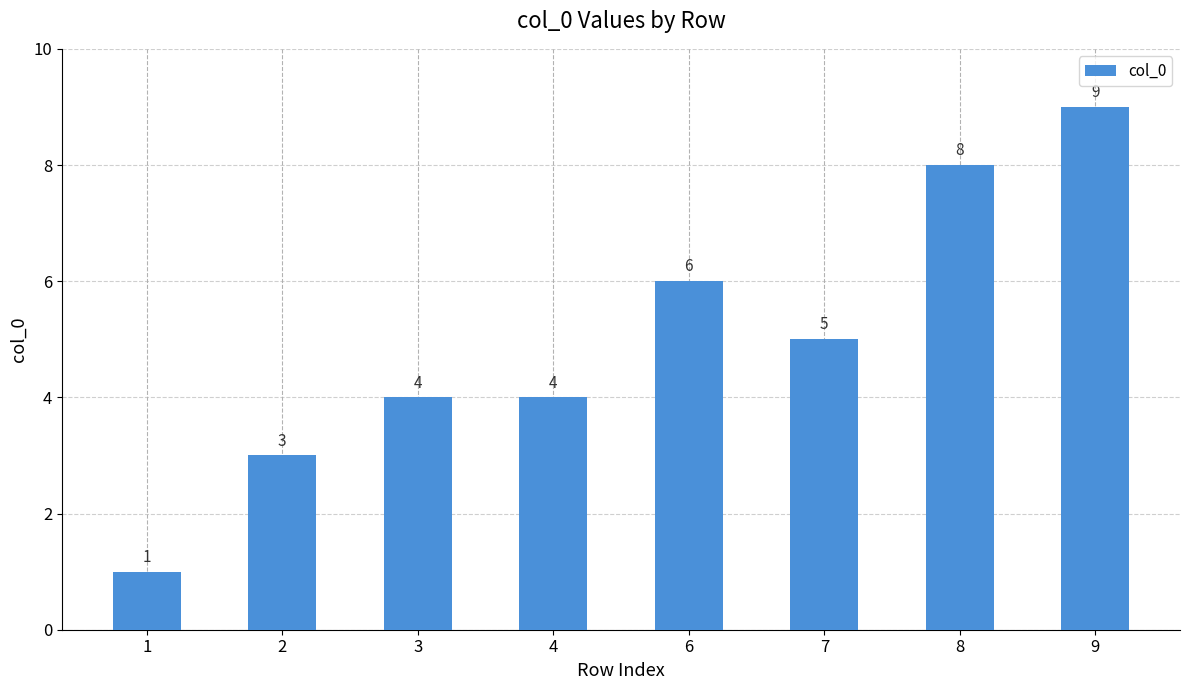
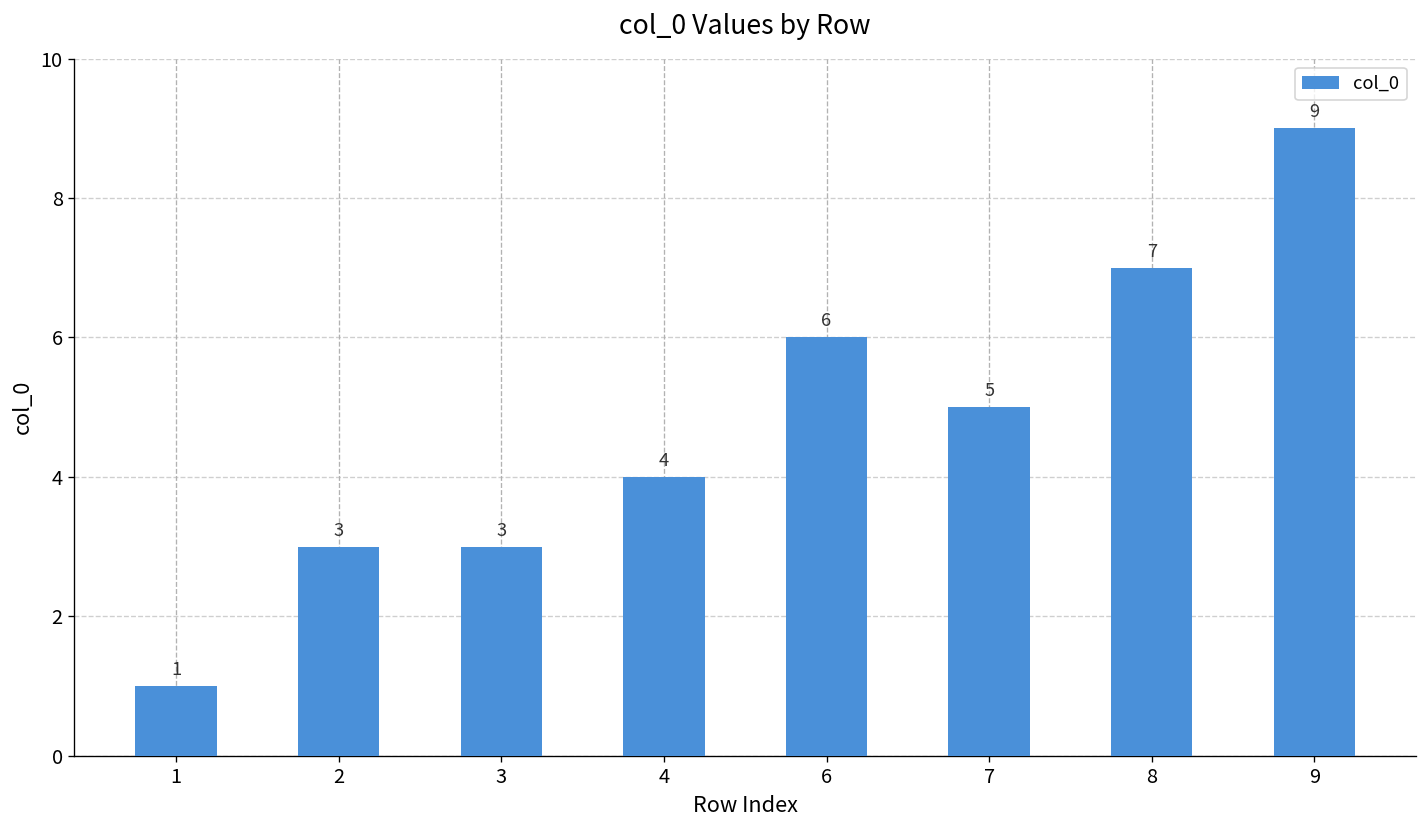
  {
    "1": 1,
    "2": 3,
-   "3": 4,
+   "3": 3,
    "4": 4,
    "6": 6,
    "7": 5,
-   "8": 8
+   "8": 7
  }
